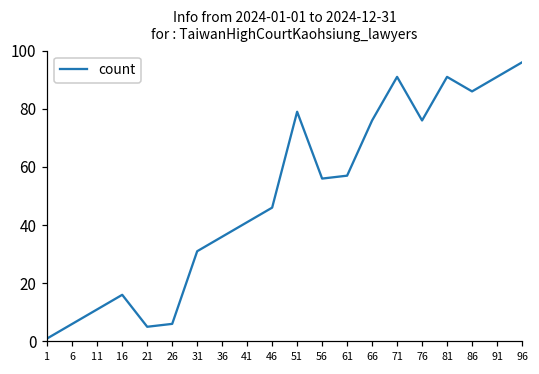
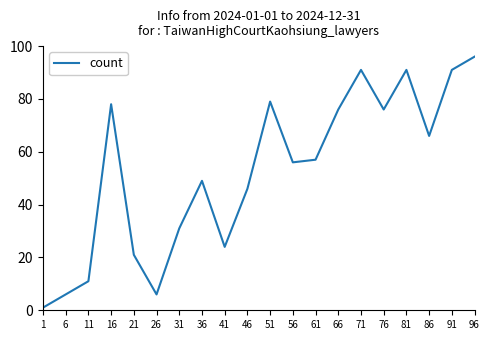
  {
    "1": 1,
    "6": 6,
    "11": 11,
-   "16": 16,
-   "21": 5,
+   "16": 78,
+   "21": 21,
    "26": 6,
    "31": 31,
-   "36": 36,
-   "41": 41,
+   "36": 49,
+   "41": 24,
    "46": 46,
    "51": 79,
    "56": 56,
    "61": 57,
    "66": 76,
    "71": 91,
    "76": 76,
    "81": 91,
-   "86": 86,
+   "86": 66,
    "91": 91,
    "96": 96
  }
